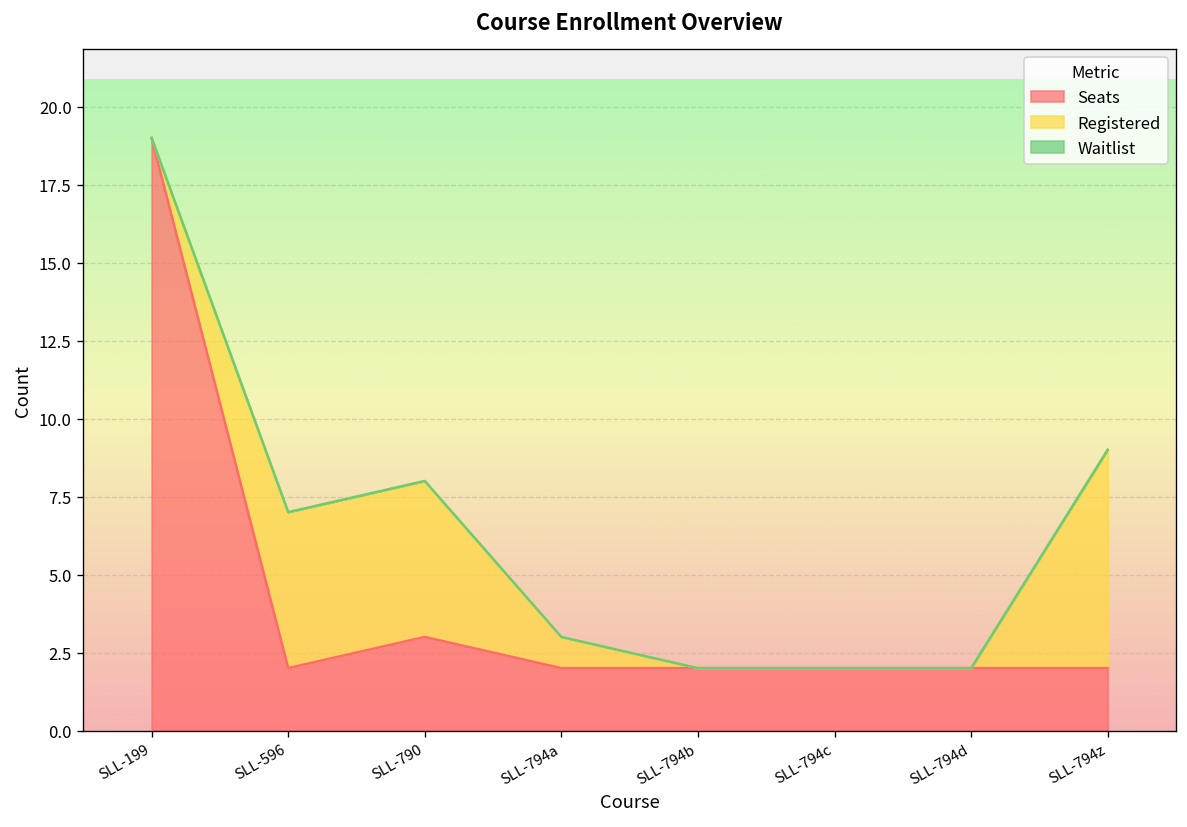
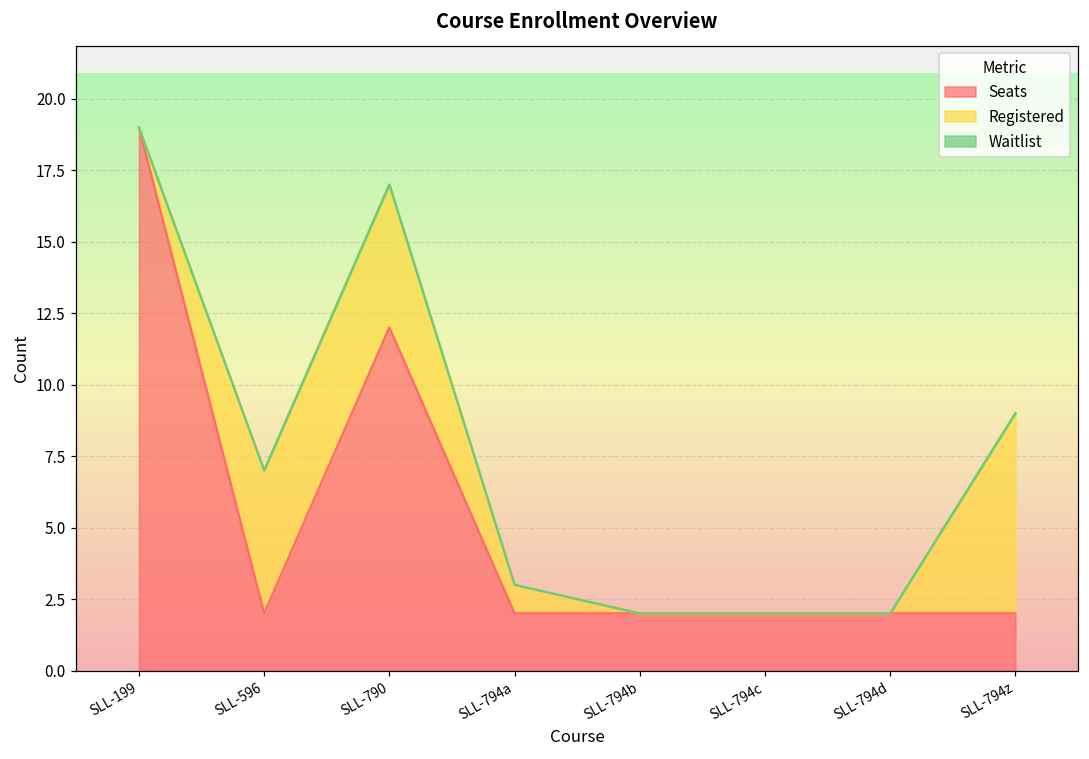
  {
    "Seats": {
      "SLL-596": 2,
-     "SLL-790": 3,
+     "SLL-790": 12,
      "SLL-794a": 2,
      "SLL-794z": 2
    }
  }
